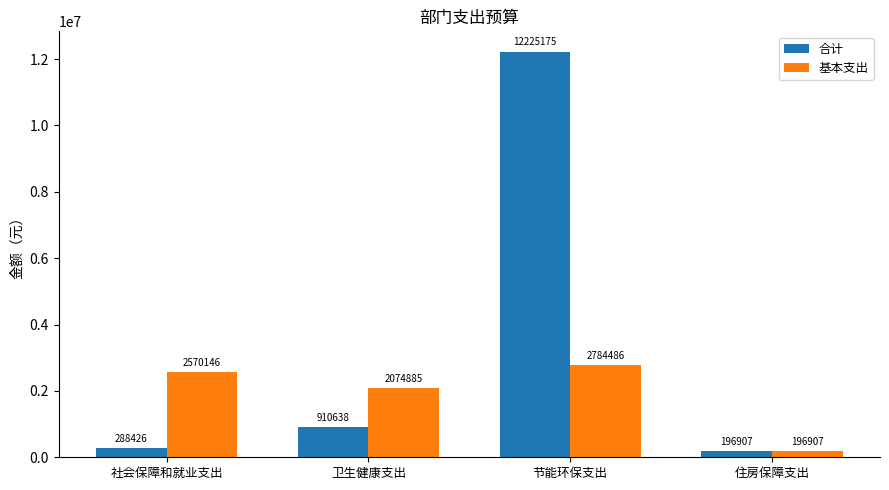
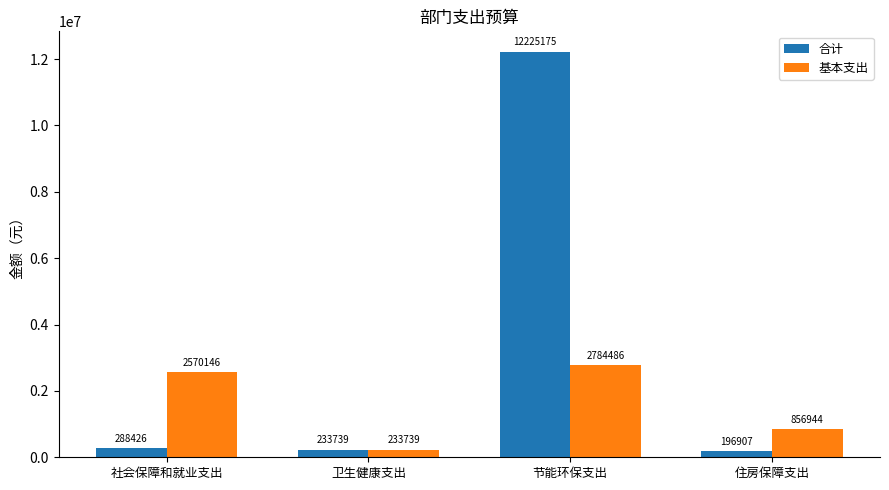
  {
    "合计": {
      "社会保障和就业支出": 288426,
-     "卫生健康支出": 910638,
+     "卫生健康支出": 233739,
      "住房保障支出": 196907
    },
    "基本支出": {
      "社会保障和就业支出": 2570146,
-     "卫生健康支出": 2074885,
+     "卫生健康支出": 233739,
      "节能环保支出": 2784486,
-     "住房保障支出": 196907
+     "住房保障支出": 856944
    }
  }
